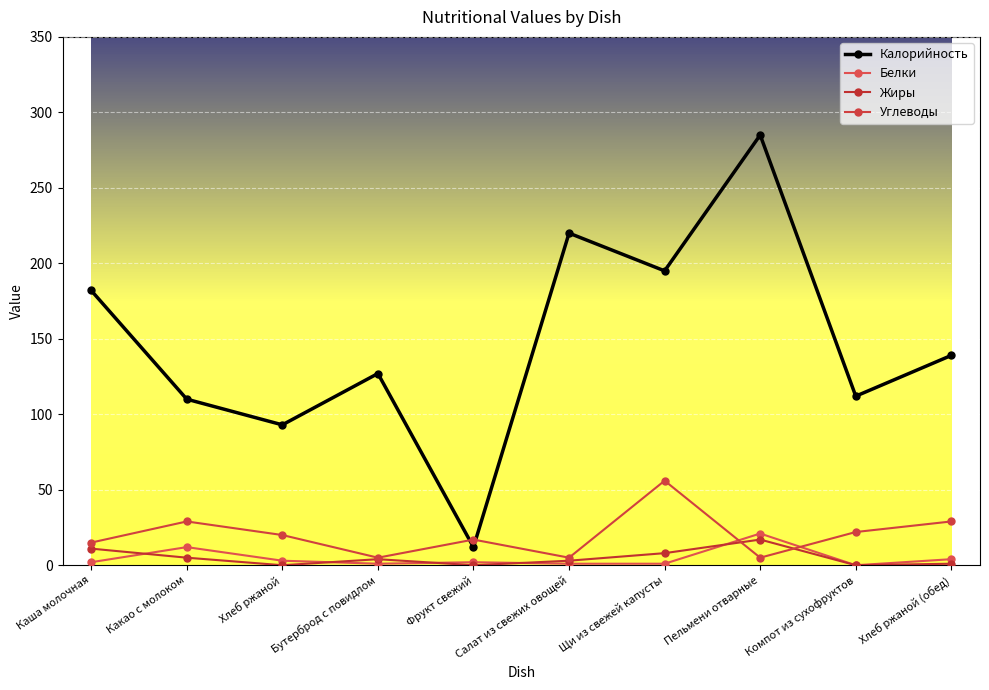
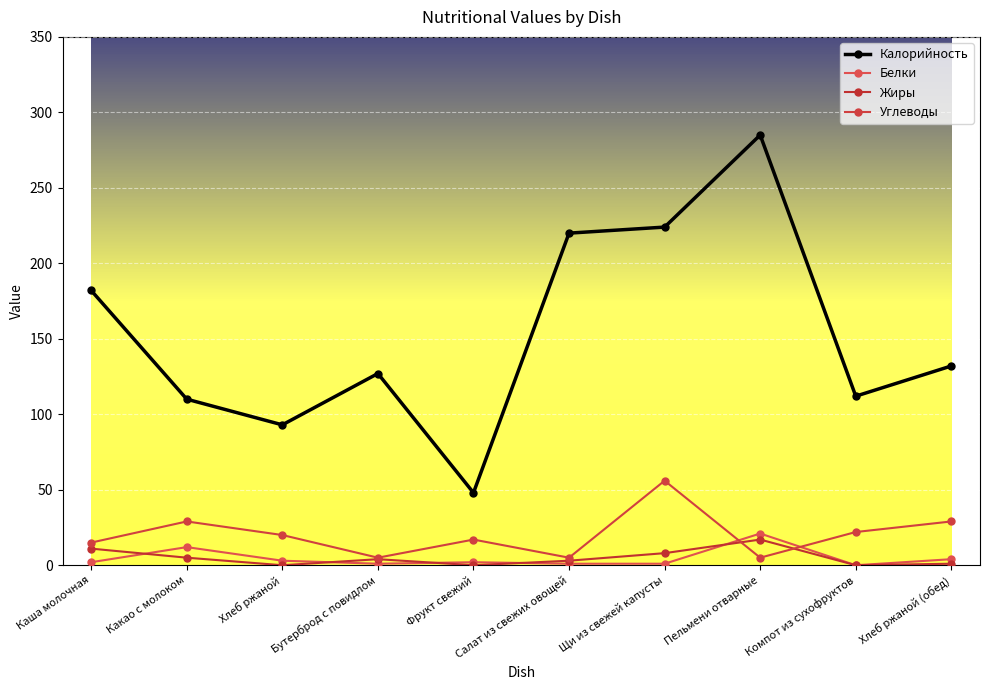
  {
    "Калорийность": {
      "Каша молочная": 182,
      "Какао с молоком": 110,
      "Хлеб ржаной": 93,
      "Бутерброд с повидлом": 127,
-     "Фрукт свежий": 12,
+     "Фрукт свежий": 48,
      "Салат из свежих овощей": 220,
-     "Щи из свежей капусты": 195,
+     "Щи из свежей капусты": 224,
      "Пельмени отварные": 285,
      "Компот из сухофруктов": 112,
-     "Хлеб ржаной (обед)": 139
+     "Хлеб ржаной (обед)": 132
    }
  }
